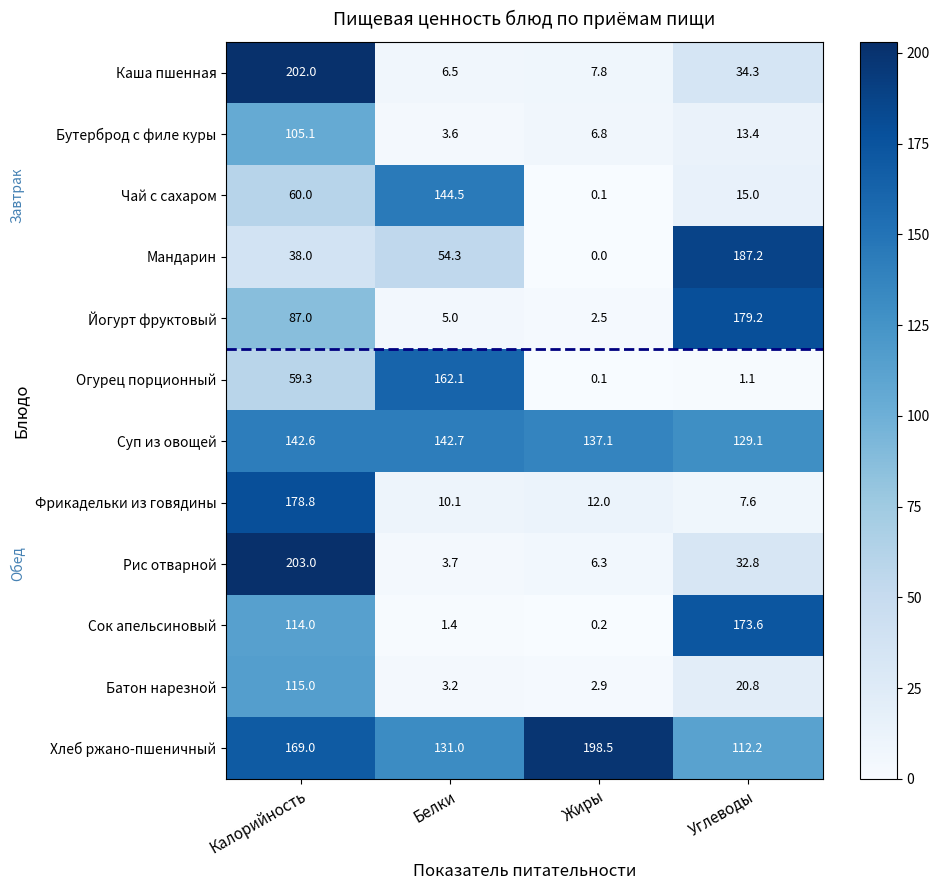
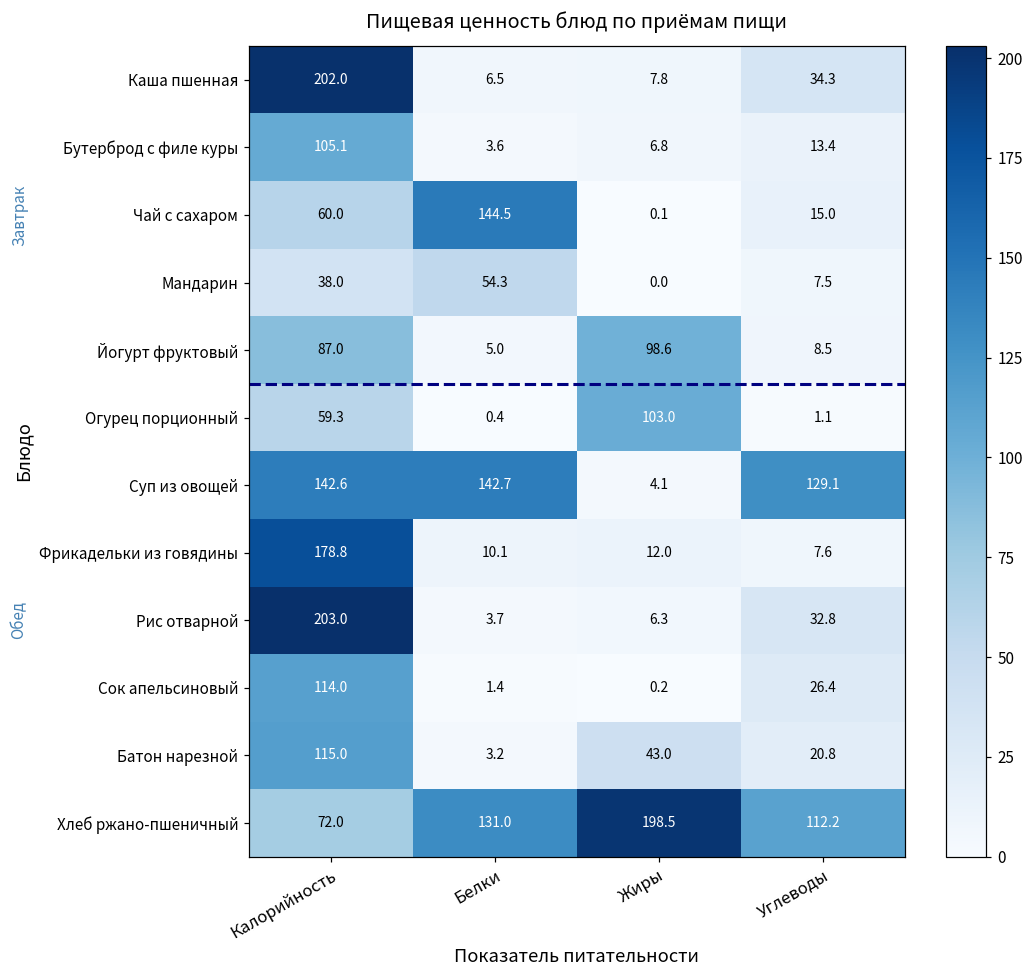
  {
    "Каша пшенная": {
      "Калорийность": 202.0,
      "Белки": 6.5,
      "Жиры": 7.8,
      "Углеводы": 34.3
    },
    "Бутерброд с филе куры": {
      "Калорийность": 105.1,
      "Белки": 3.6,
      "Жиры": 6.8,
      "Углеводы": 13.4
    },
    "Чай с сахаром": {
      "Калорийность": 60.0,
      "Белки": 144.5,
      "Жиры": 0.1,
      "Углеводы": 15.0
    },
    "Мандарин": {
      "Калорийность": 38.0,
      "Белки": 54.3,
      "Жиры": 0.0,
-     "Углеводы": 187.2
+     "Углеводы": 7.5
    },
    "Йогурт фруктовый": {
      "Калорийность": 87.0,
      "Белки": 5.0,
-     "Жиры": 2.5,
-     "Углеводы": 179.2
+     "Жиры": 98.6,
+     "Углеводы": 8.5
    },
    "Огурец порционный": {
      "Калорийность": 59.3,
-     "Белки": 162.1,
-     "Жиры": 0.1,
+     "Белки": 0.4,
+     "Жиры": 103.0,
      "Углеводы": 1.1
    },
    "Суп из овощей": {
      "Калорийность": 142.6,
      "Белки": 142.7,
-     "Жиры": 137.1,
+     "Жиры": 4.1,
      "Углеводы": 129.1
    },
    "Фрикадельки из говядины": {
      "Калорийность": 178.8,
      "Белки": 10.1,
      "Жиры": 12.0,
      "Углеводы": 7.6
    },
    "Рис отварной": {
      "Калорийность": 203.0,
      "Белки": 3.7,
      "Жиры": 6.3,
      "Углеводы": 32.8
    },
    "Сок апельсиновый": {
      "Калорийность": 114.0,
      "Белки": 1.4,
      "Жиры": 0.2,
-     "Углеводы": 173.6
+     "Углеводы": 26.4
    },
    "Батон нарезной": {
      "Калорийность": 115.0,
      "Белки": 3.2,
-     "Жиры": 2.9,
+     "Жиры": 43.0,
      "Углеводы": 20.8
    },
    "Хлеб ржано-пшеничный": {
-     "Калорийность": 169.0,
+     "Калорийность": 72.0,
      "Белки": 131.0,
      "Жиры": 198.5,
      "Углеводы": 112.2
    }
  }
